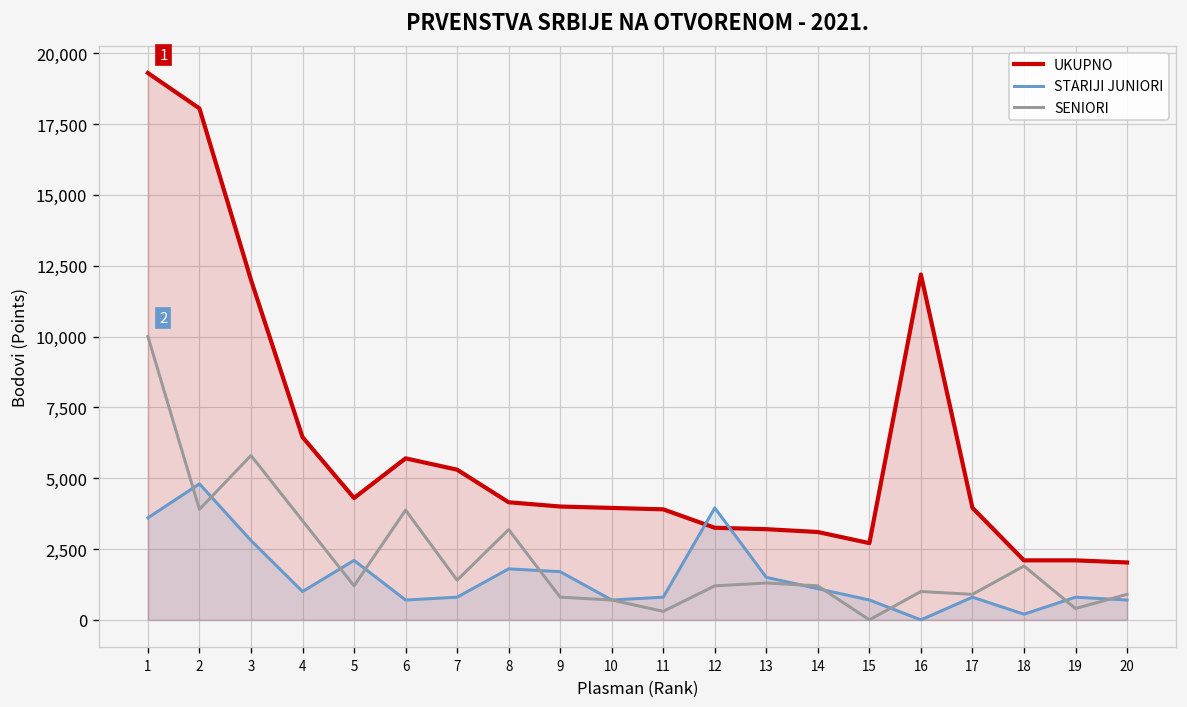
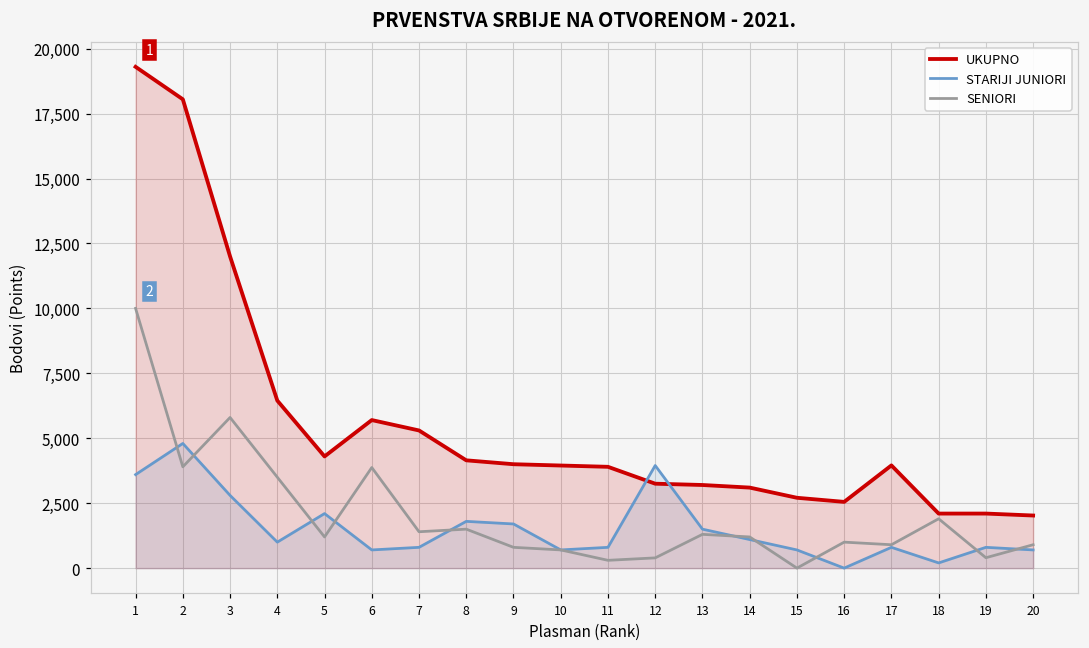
  {
    "UKUPNO": {
      "2": "18,100",
      "3": "12,000",
      "4": "6,500",
      "5": "4,300",
      "6": "5,700",
      "7": "5,300",
      "8": "4,200",
      "9": "4,000",
      "10": "4,000",
      "11": "3,900",
      "12": "3,300",
      "13": "3,200",
      "14": "3,100",
      "15": "2,700",
-     "16": "12,200",
+     "16": "2,600",
      "17": "4,000",
      "18": "2,100",
      "19": "2,100",
      "20": "2,000"
    },
    "STARIJI JUNIORI": {
      "1": "3,600",
      "2": "4,800",
      "3": "2,800",
      "4": "1,000",
      "5": "2,100",
      "6": "700",
      "7": "800",
      "8": "1,800",
      "9": "1,700",
      "11": "800",
      "12": "4,000",
      "13": "1,500",
      "15": "700",
      "16": "0",
      "18": "200",
      "19": "800",
      "20": "700"
    },
    "SENIORI": {
      "2": "3,900",
      "3": "5,800",
      "4": "3,500",
      "5": "1,200",
      "6": "3,900",
      "7": "1,400",
-     "8": "3,200",
+     "8": "1,500",
      "9": "800",
      "11": "300",
-     "12": "1,200",
+     "12": "400",
      "13": "1,300",
      "15": "0",
      "16": "1,000",
      "18": "1,900",
      "19": "400",
      "20": "900"
    }
  }
